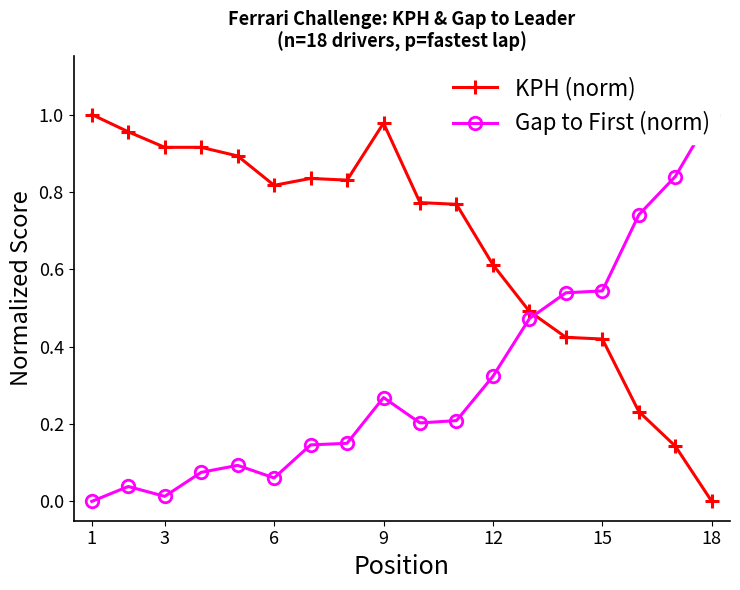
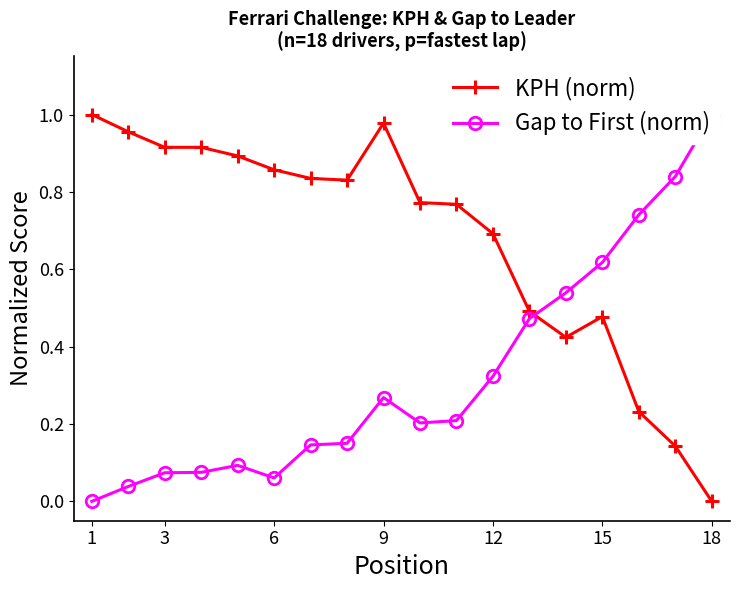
  {
    "KPH (norm)": {
      "1": 1.00,
      "3": 0.92,
-     "6": 0.82,
+     "6": 0.86,
      "9": 0.98,
-     "12": 0.61,
-     "15": 0.42,
+     "12": 0.69,
+     "15": 0.48,
      "18": 0.00
    },
    "Gap to First (norm)": {
      "1": 0.00,
-     "3": 0.01,
+     "3": 0.07,
      "6": 0.06,
      "9": 0.27,
      "12": 0.32,
-     "15": 0.54
+     "15": 0.62
    }
  }
